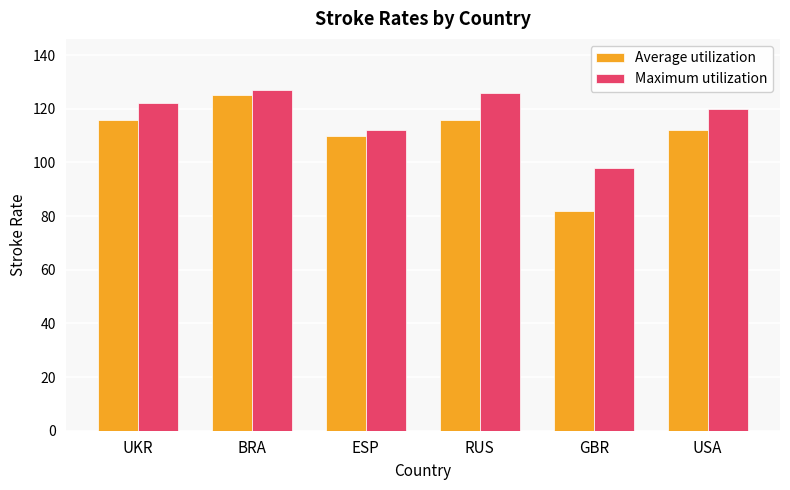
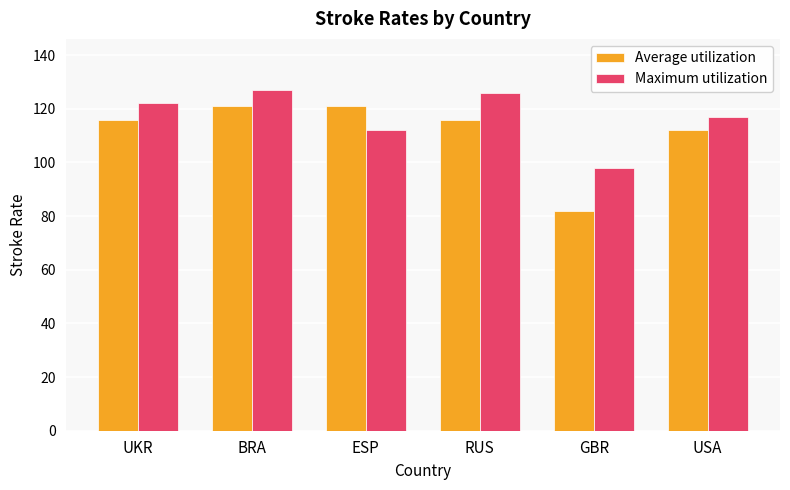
  {
    "Average utilization": {
      "UKR": 116,
-     "BRA": 125,
-     "ESP": 110,
+     "BRA": 121,
+     "ESP": 121,
      "RUS": 116,
      "GBR": 82,
      "USA": 112
    },
    "Maximum utilization": {
      "UKR": 122,
      "BRA": 127,
      "ESP": 112,
      "RUS": 126,
      "GBR": 98,
-     "USA": 120
+     "USA": 117
    }
  }
